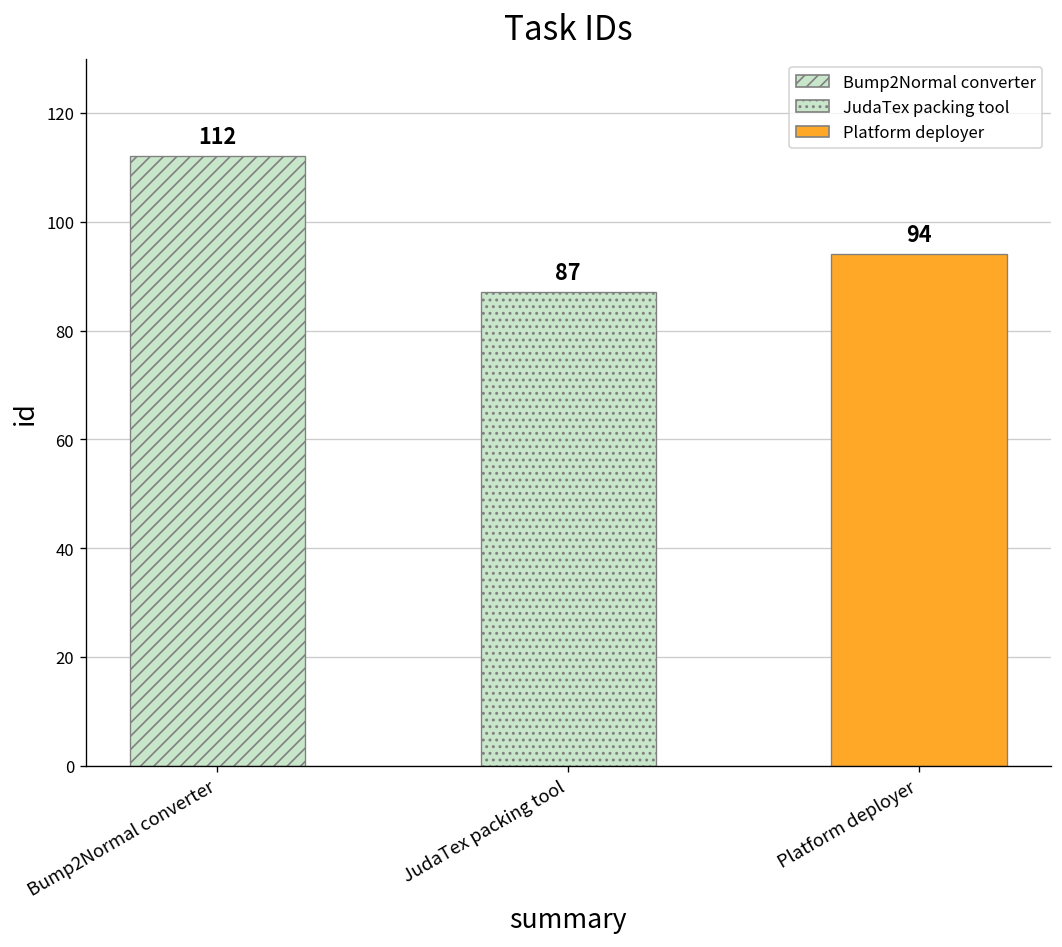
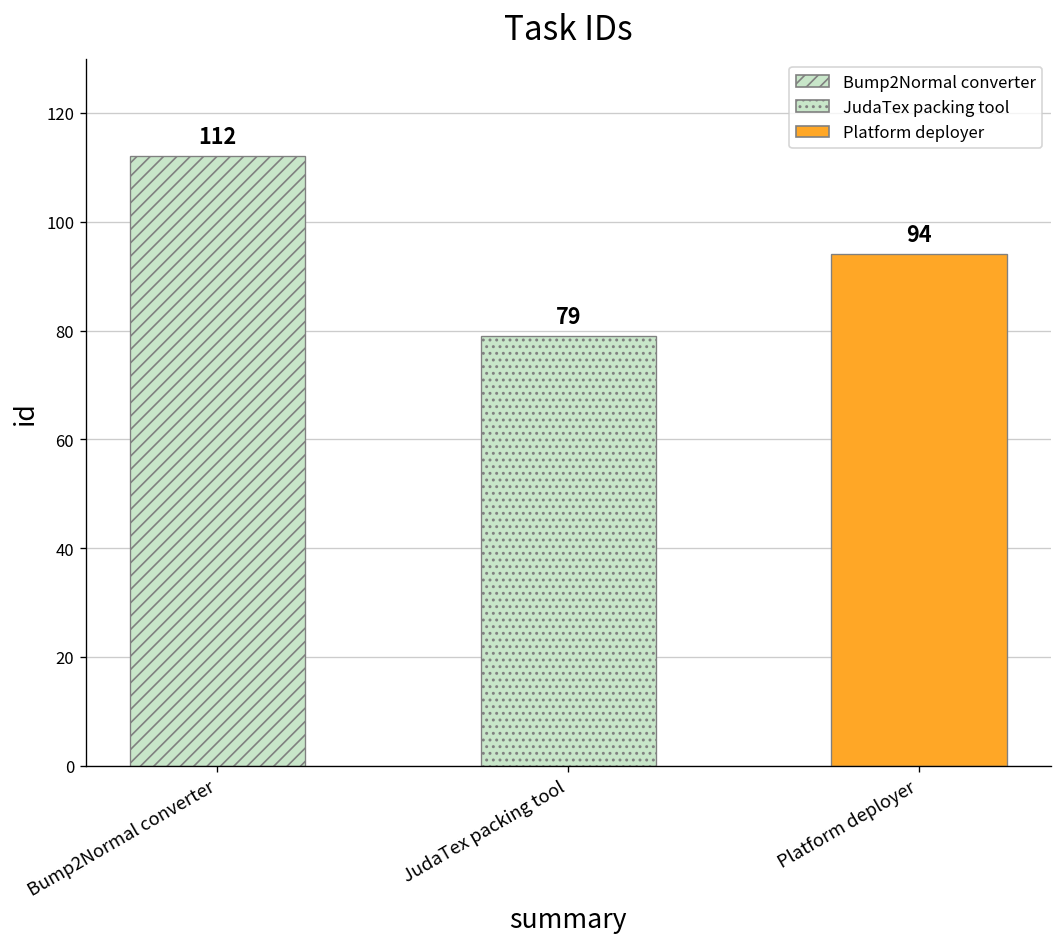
  {
    "Bump2Normal converter": 112,
-   "JudaTex packing tool": 87,
+   "JudaTex packing tool": 79,
    "Platform deployer": 94
  }
